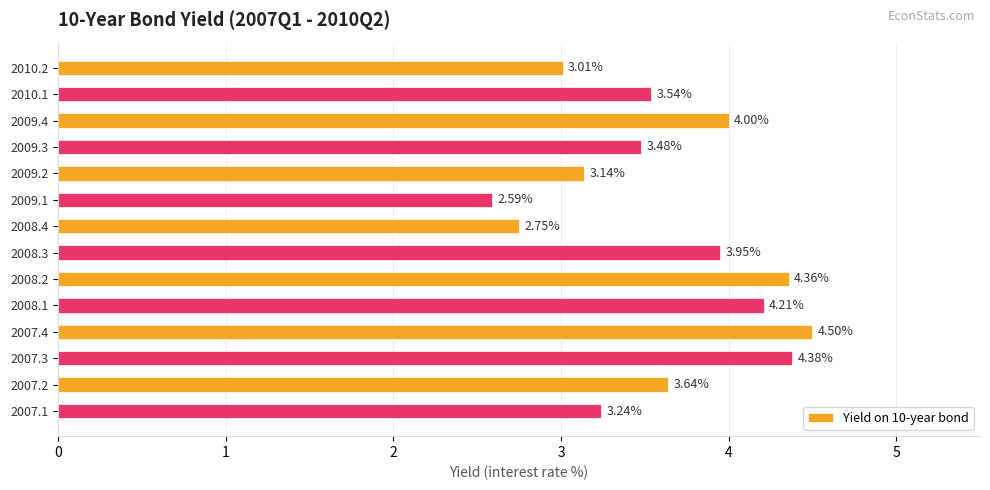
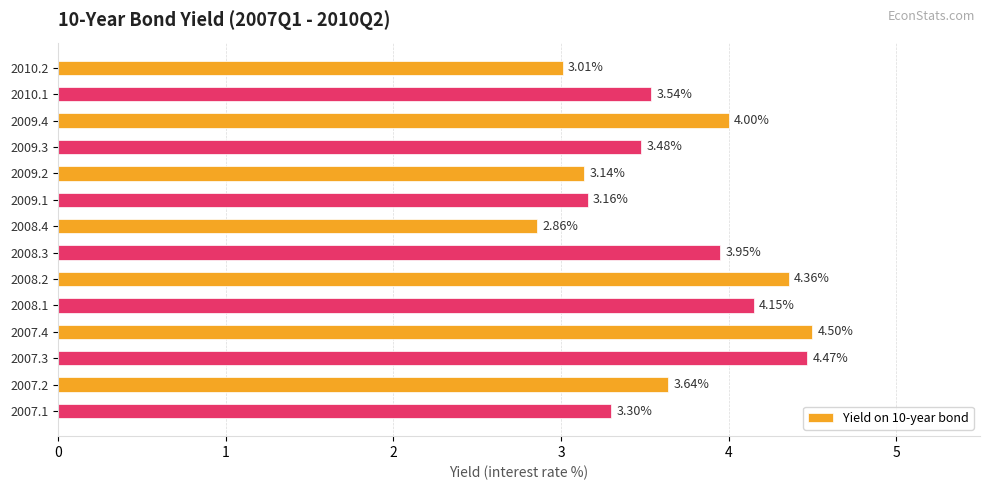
  {
    "2010.2": "3.01%",
    "2010.1": "3.54%",
    "2009.4": "4.00%",
    "2009.3": "3.48%",
    "2009.2": "3.14%",
-   "2009.1": "2.59%",
-   "2008.4": "2.75%",
+   "2009.1": "3.16%",
+   "2008.4": "2.86%",
    "2008.3": "3.95%",
    "2008.2": "4.36%",
-   "2008.1": "4.21%",
+   "2008.1": "4.15%",
    "2007.4": "4.50%",
-   "2007.3": "4.38%",
+   "2007.3": "4.47%",
    "2007.2": "3.64%",
-   "2007.1": "3.24%"
+   "2007.1": "3.30%"
  }
